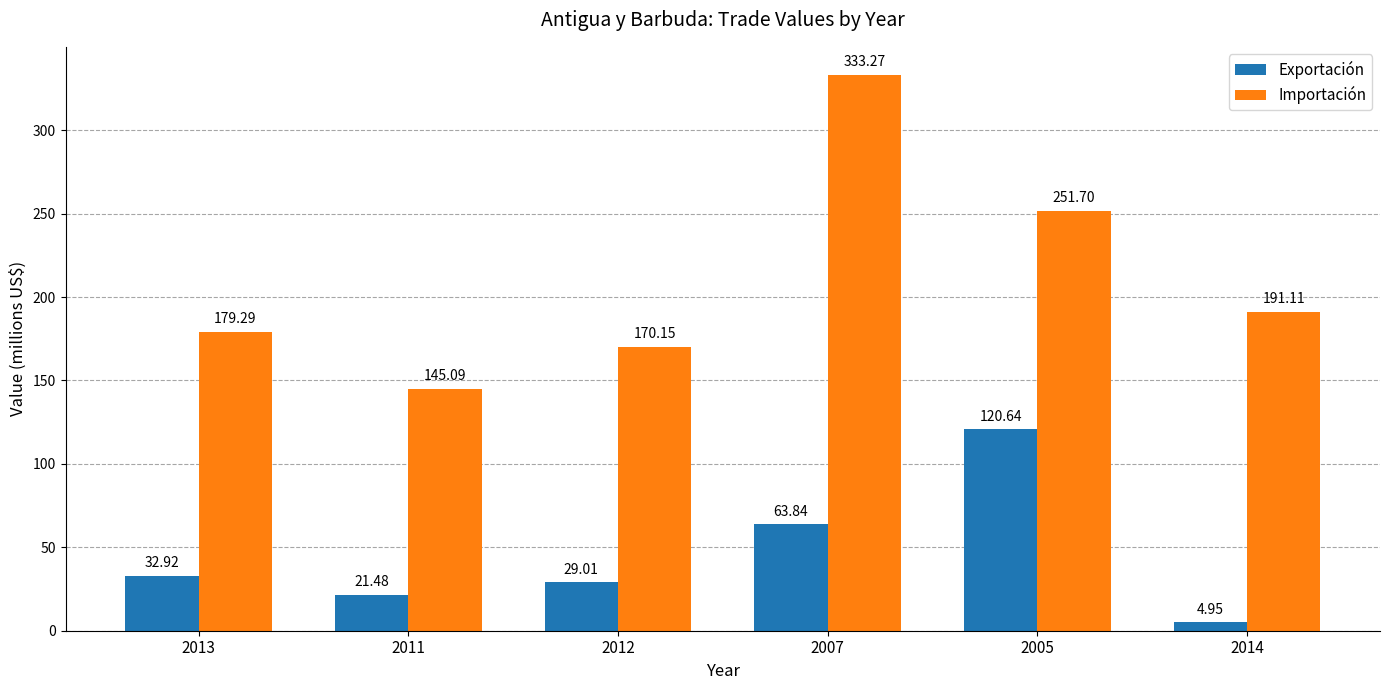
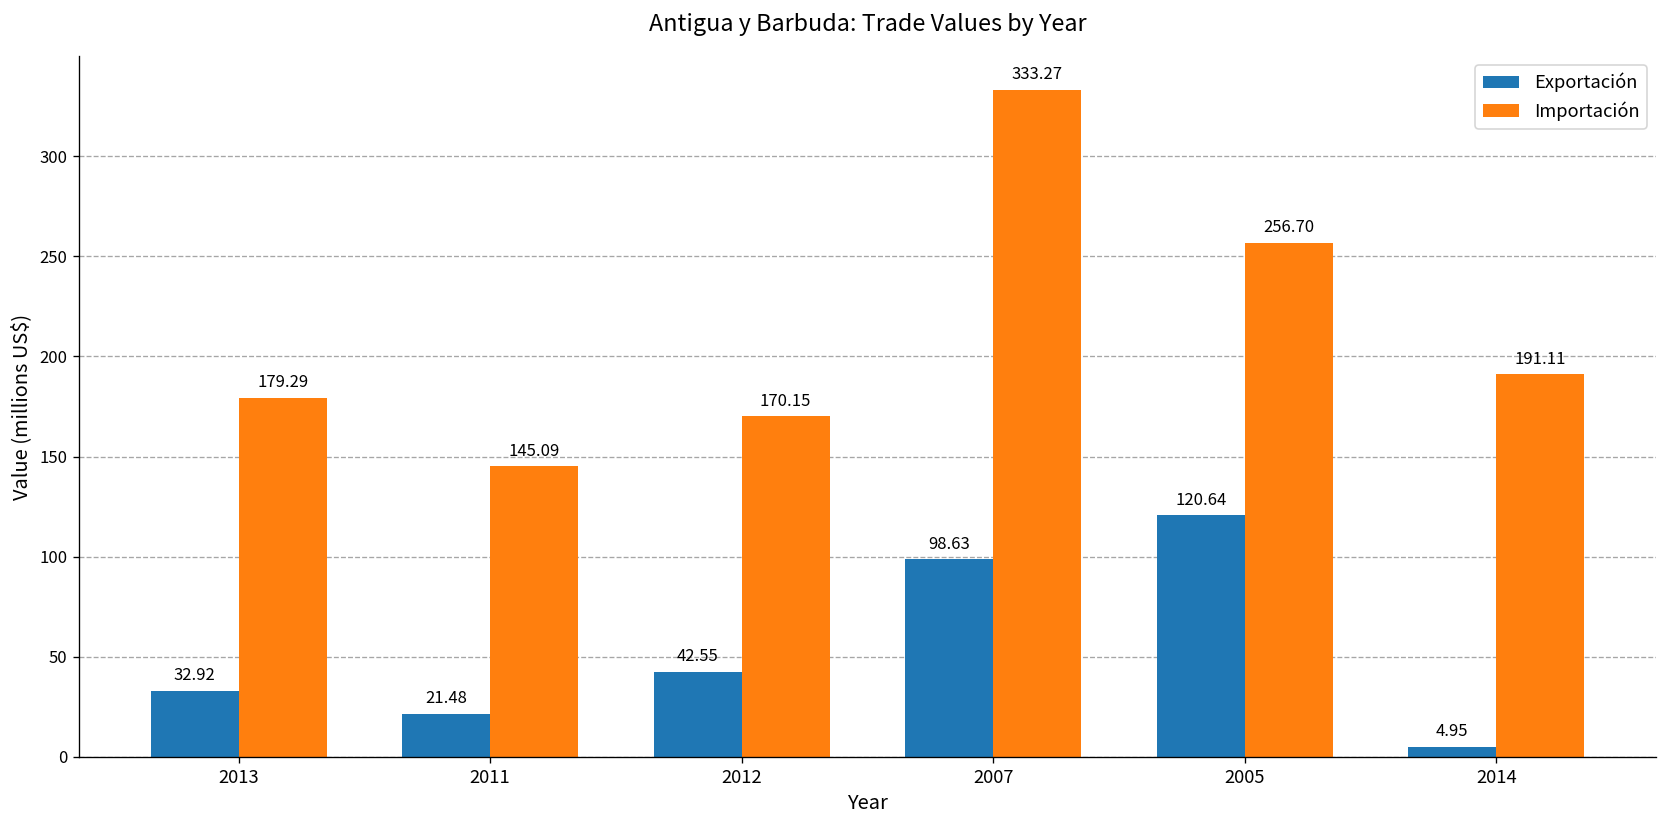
  {
    "Exportación": {
      "2013": 32.92,
      "2011": 21.48,
-     "2012": 29.01,
-     "2007": 63.84,
+     "2012": 42.55,
+     "2007": 98.63,
      "2005": 120.64,
      "2014": 4.95
    },
    "Importación": {
      "2013": 179.29,
      "2011": 145.09,
      "2012": 170.15,
      "2007": 333.27,
-     "2005": 251.70,
+     "2005": 256.70,
      "2014": 191.11
    }
  }
